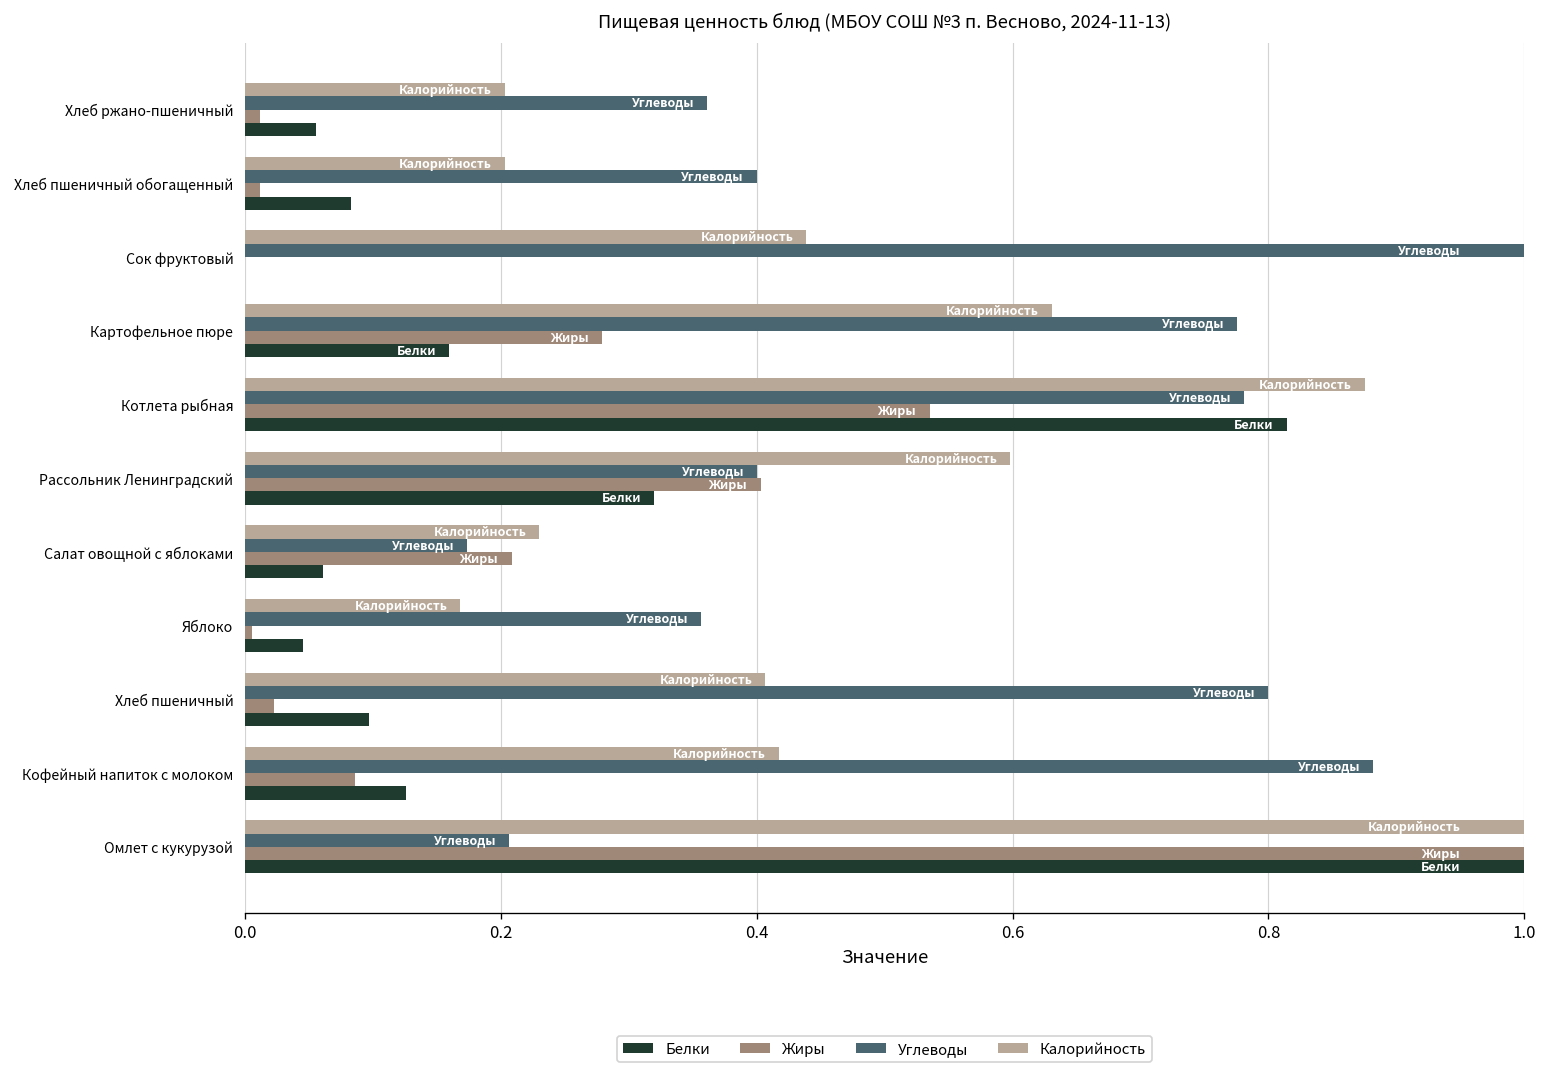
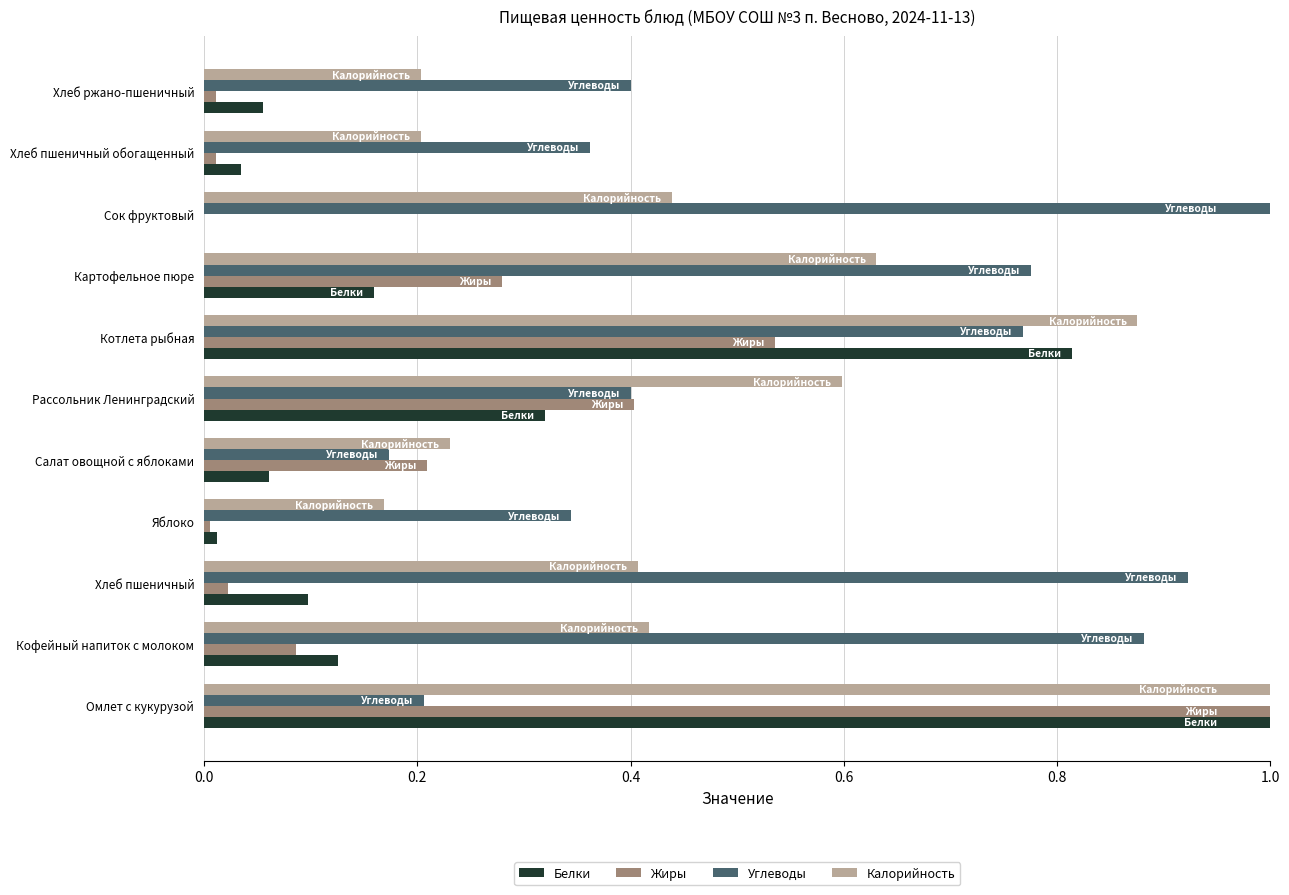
  {
    "Белки": {
      "Хлеб ржано-пшеничный": 0.055,
-     "Хлеб пшеничный обогащенный": 0.083,
+     "Хлеб пшеничный обогащенный": 0.035,
      "Сок фруктовый": 0.000,
      "Картофельное пюре": 0.160,
      "Котлета рыбная": 0.814,
      "Рассольник Ленинградский": 0.320,
      "Салат овощной с яблоками": 0.061,
-     "Яблоко": 0.045,
+     "Яблоко": 0.012,
      "Хлеб пшеничный": 0.097,
      "Кофейный напиток с молоком": 0.126,
      "Омлет с кукурузой": 1.000
    },
    "Углеводы": {
-     "Хлеб ржано-пшеничный": 0.362,
-     "Хлеб пшеничный обогащенный": 0.400,
+     "Хлеб ржано-пшеничный": 0.400,
+     "Хлеб пшеничный обогащенный": 0.362,
      "Сок фруктовый": 1.000,
      "Картофельное пюре": 0.775,
-     "Котлета рыбная": 0.781,
+     "Котлета рыбная": 0.768,
      "Рассольник Ленинградский": 0.400,
      "Салат овощной с яблоками": 0.173,
-     "Яблоко": 0.357,
-     "Хлеб пшеничный": 0.800,
+     "Яблоко": 0.344,
+     "Хлеб пшеничный": 0.923,
      "Кофейный напиток с молоком": 0.882,
      "Омлет с кукурузой": 0.207
    }
  }
